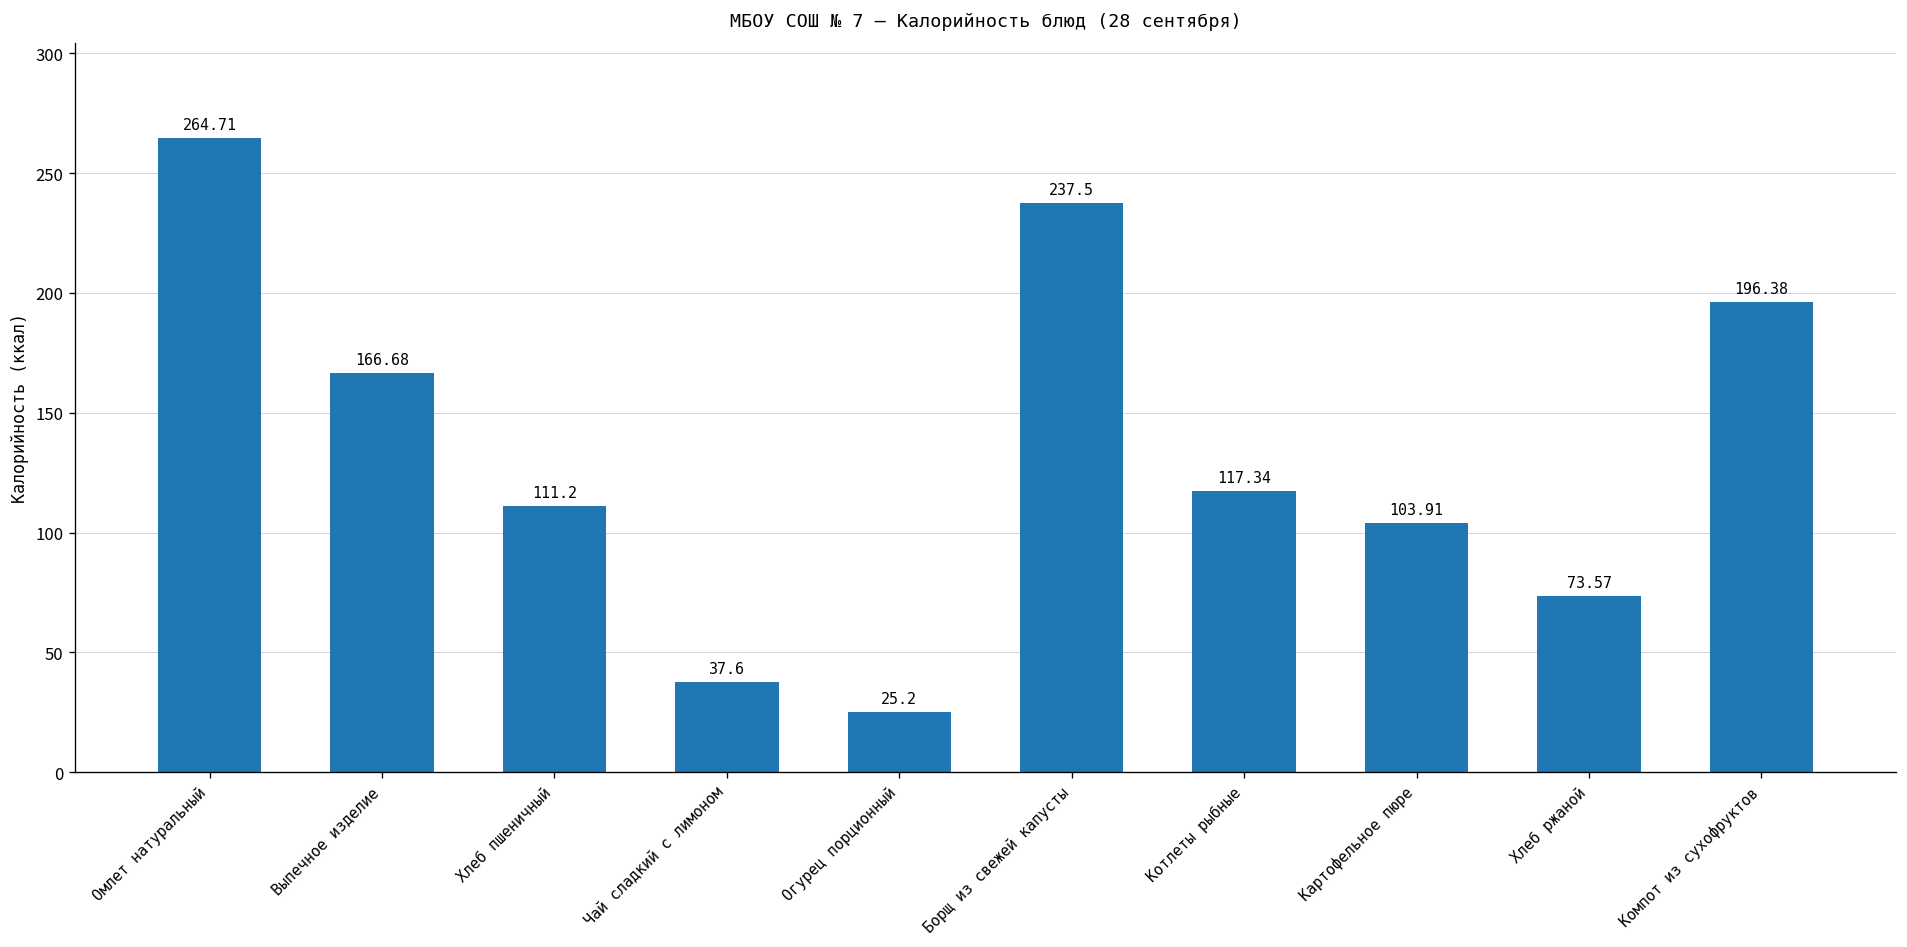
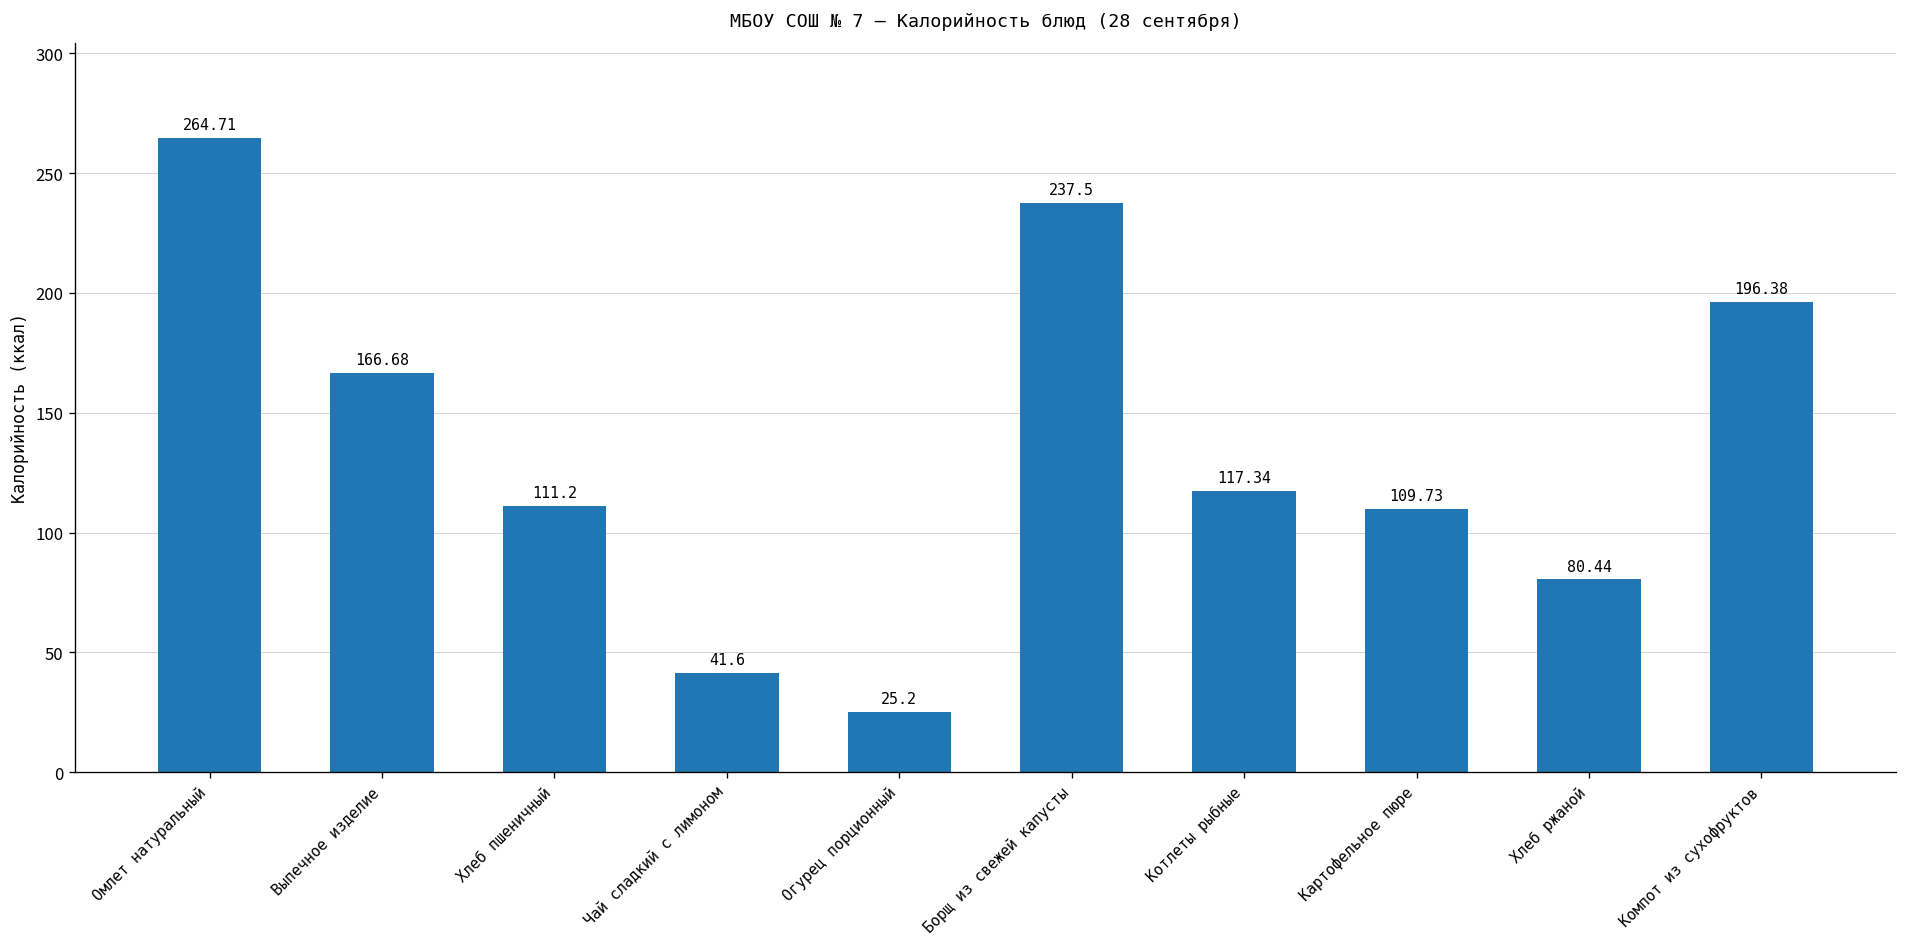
  {
    "Омлет натуральный": 264.71,
    "Выпечное изделие": 166.68,
    "Хлеб пшеничный": 111.2,
-   "Чай сладкий с лимоном": 37.6,
+   "Чай сладкий с лимоном": 41.6,
    "Огурец порционный": 25.2,
    "Борщ из свежей капусты": 237.5,
    "Котлеты рыбные": 117.34,
-   "Картофельное пюре": 103.91,
-   "Хлеб ржаной": 73.57,
+   "Картофельное пюре": 109.73,
+   "Хлеб ржаной": 80.44,
    "Компот из сухофруктов": 196.38
  }
